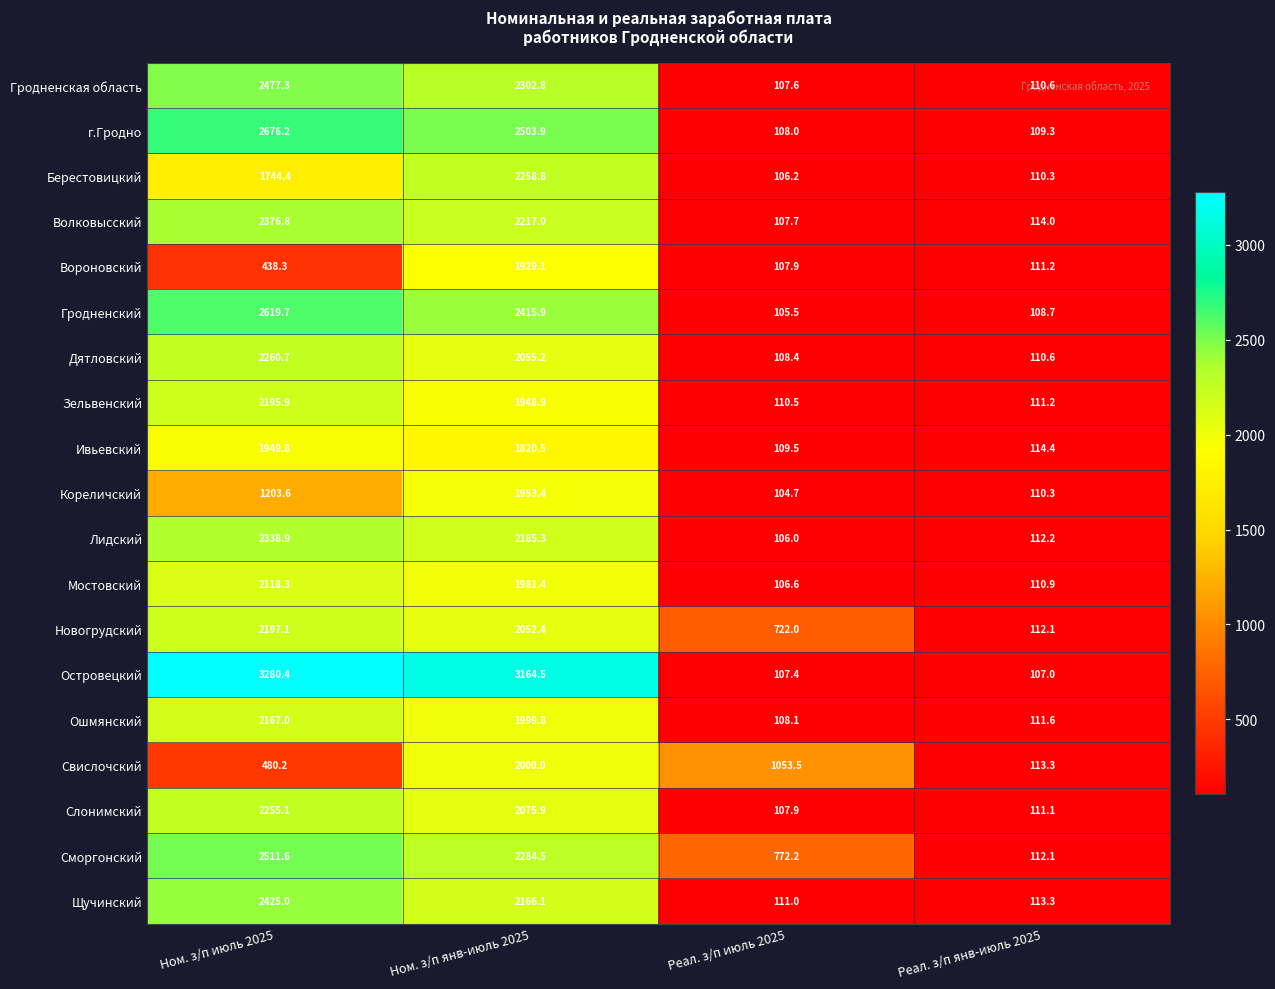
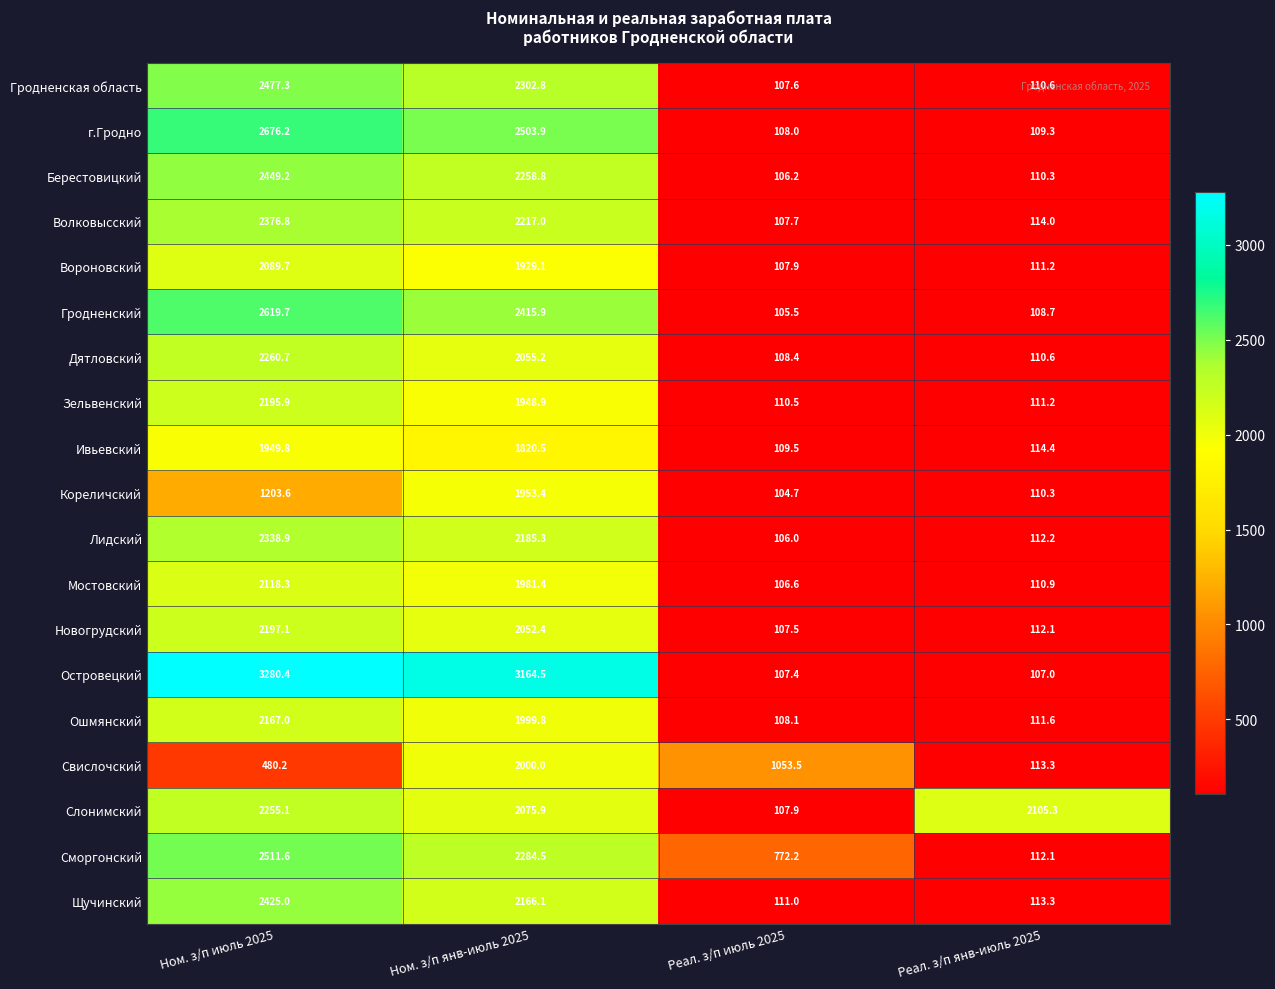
  {
    "Гродненская область": {
      "Ном. з/п июль 2025": 2477.3,
      "Ном. з/п янв-июль 2025": 2302.8,
      "Реал. з/п июль 2025": 107.6
    },
    "г.Гродно": {
      "Ном. з/п июль 2025": 2676.2,
      "Ном. з/п янв-июль 2025": 2503.9,
      "Реал. з/п июль 2025": 108.0,
      "Реал. з/п янв-июль 2025": 109.3
    },
    "Берестовицкий": {
-     "Ном. з/п июль 2025": 1744.4,
+     "Ном. з/п июль 2025": 2449.2,
      "Ном. з/п янв-июль 2025": 2258.8,
      "Реал. з/п июль 2025": 106.2,
      "Реал. з/п янв-июль 2025": 110.3
    },
    "Волковысский": {
      "Ном. з/п июль 2025": 2376.8,
      "Ном. з/п янв-июль 2025": 2217.0,
      "Реал. з/п июль 2025": 107.7,
      "Реал. з/п янв-июль 2025": 114.0
    },
    "Вороновский": {
-     "Ном. з/п июль 2025": 438.3,
+     "Ном. з/п июль 2025": 2089.7,
      "Ном. з/п янв-июль 2025": 1929.1,
      "Реал. з/п июль 2025": 107.9,
      "Реал. з/п янв-июль 2025": 111.2
    },
    "Гродненский": {
      "Ном. з/п июль 2025": 2619.7,
      "Ном. з/п янв-июль 2025": 2415.9,
      "Реал. з/п июль 2025": 105.5,
      "Реал. з/п янв-июль 2025": 108.7
    },
    "Дятловский": {
      "Ном. з/п июль 2025": 2260.7,
      "Ном. з/п янв-июль 2025": 2055.2,
      "Реал. з/п июль 2025": 108.4,
      "Реал. з/п янв-июль 2025": 110.6
    },
    "Зельвенский": {
      "Ном. з/п июль 2025": 2195.9,
      "Ном. з/п янв-июль 2025": 1948.9,
      "Реал. з/п июль 2025": 110.5,
      "Реал. з/п янв-июль 2025": 111.2
    },
    "Ивьевский": {
      "Ном. з/п июль 2025": 1949.8,
      "Ном. з/п янв-июль 2025": 1820.5,
      "Реал. з/п июль 2025": 109.5,
      "Реал. з/п янв-июль 2025": 114.4
    },
    "Кореличский": {
      "Ном. з/п июль 2025": 1203.6,
      "Ном. з/п янв-июль 2025": 1953.4,
      "Реал. з/п июль 2025": 104.7,
      "Реал. з/п янв-июль 2025": 110.3
    },
    "Лидский": {
      "Ном. з/п июль 2025": 2338.9,
      "Ном. з/п янв-июль 2025": 2185.3,
      "Реал. з/п июль 2025": 106.0,
      "Реал. з/п янв-июль 2025": 112.2
    },
    "Мостовский": {
      "Ном. з/п июль 2025": 2118.3,
      "Ном. з/п янв-июль 2025": 1981.4,
      "Реал. з/п июль 2025": 106.6,
      "Реал. з/п янв-июль 2025": 110.9
    },
    "Новогрудский": {
      "Ном. з/п июль 2025": 2197.1,
      "Ном. з/п янв-июль 2025": 2052.4,
-     "Реал. з/п июль 2025": 722.0,
+     "Реал. з/п июль 2025": 107.5,
      "Реал. з/п янв-июль 2025": 112.1
    },
    "Островецкий": {
      "Ном. з/п июль 2025": 3280.4,
      "Ном. з/п янв-июль 2025": 3164.5,
      "Реал. з/п июль 2025": 107.4,
      "Реал. з/п янв-июль 2025": 107.0
    },
    "Ошмянский": {
      "Ном. з/п июль 2025": 2167.0,
      "Ном. з/п янв-июль 2025": 1999.8,
      "Реал. з/п июль 2025": 108.1,
      "Реал. з/п янв-июль 2025": 111.6
    },
    "Свислочский": {
      "Ном. з/п июль 2025": 480.2,
      "Ном. з/п янв-июль 2025": 2000.0,
      "Реал. з/п июль 2025": 1053.5,
      "Реал. з/п янв-июль 2025": 113.3
    },
    "Слонимский": {
      "Ном. з/п июль 2025": 2255.1,
      "Ном. з/п янв-июль 2025": 2075.9,
      "Реал. з/п июль 2025": 107.9,
-     "Реал. з/п янв-июль 2025": 111.1
+     "Реал. з/п янв-июль 2025": 2105.3
    },
    "Сморгонский": {
      "Ном. з/п июль 2025": 2511.6,
      "Ном. з/п янв-июль 2025": 2284.5,
      "Реал. з/п июль 2025": 772.2,
      "Реал. з/п янв-июль 2025": 112.1
    },
    "Щучинский": {
      "Ном. з/п июль 2025": 2425.0,
      "Ном. з/п янв-июль 2025": 2166.1,
      "Реал. з/п июль 2025": 111.0,
      "Реал. з/п янв-июль 2025": 113.3
    }
  }
